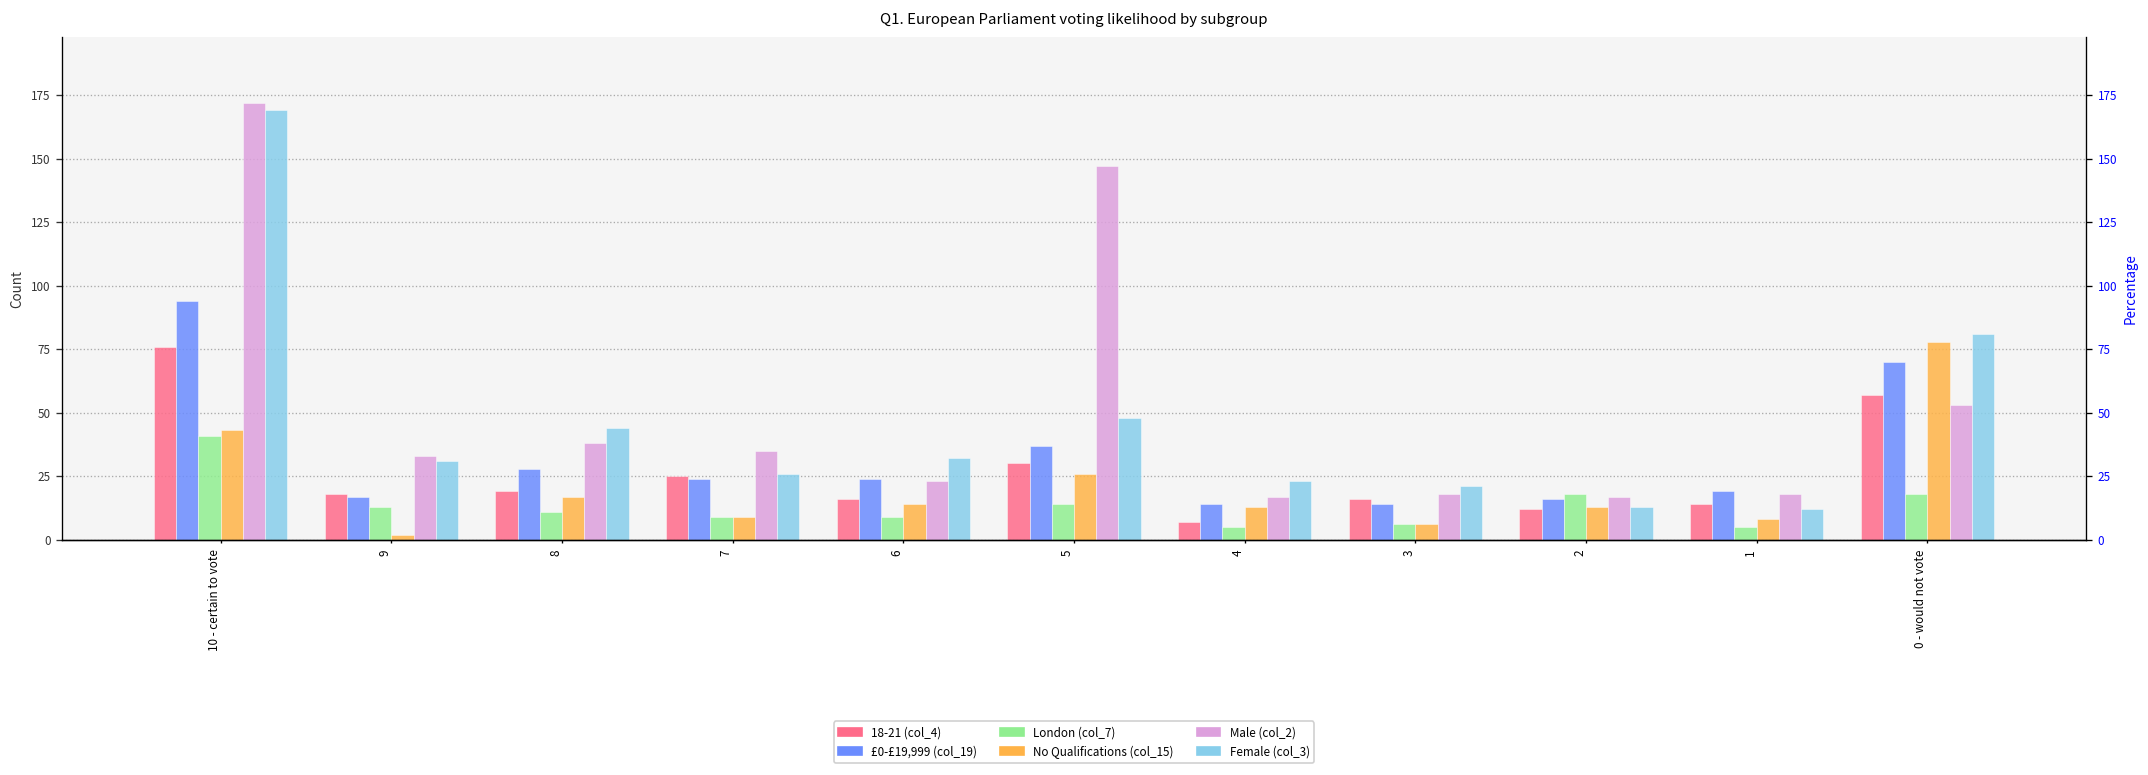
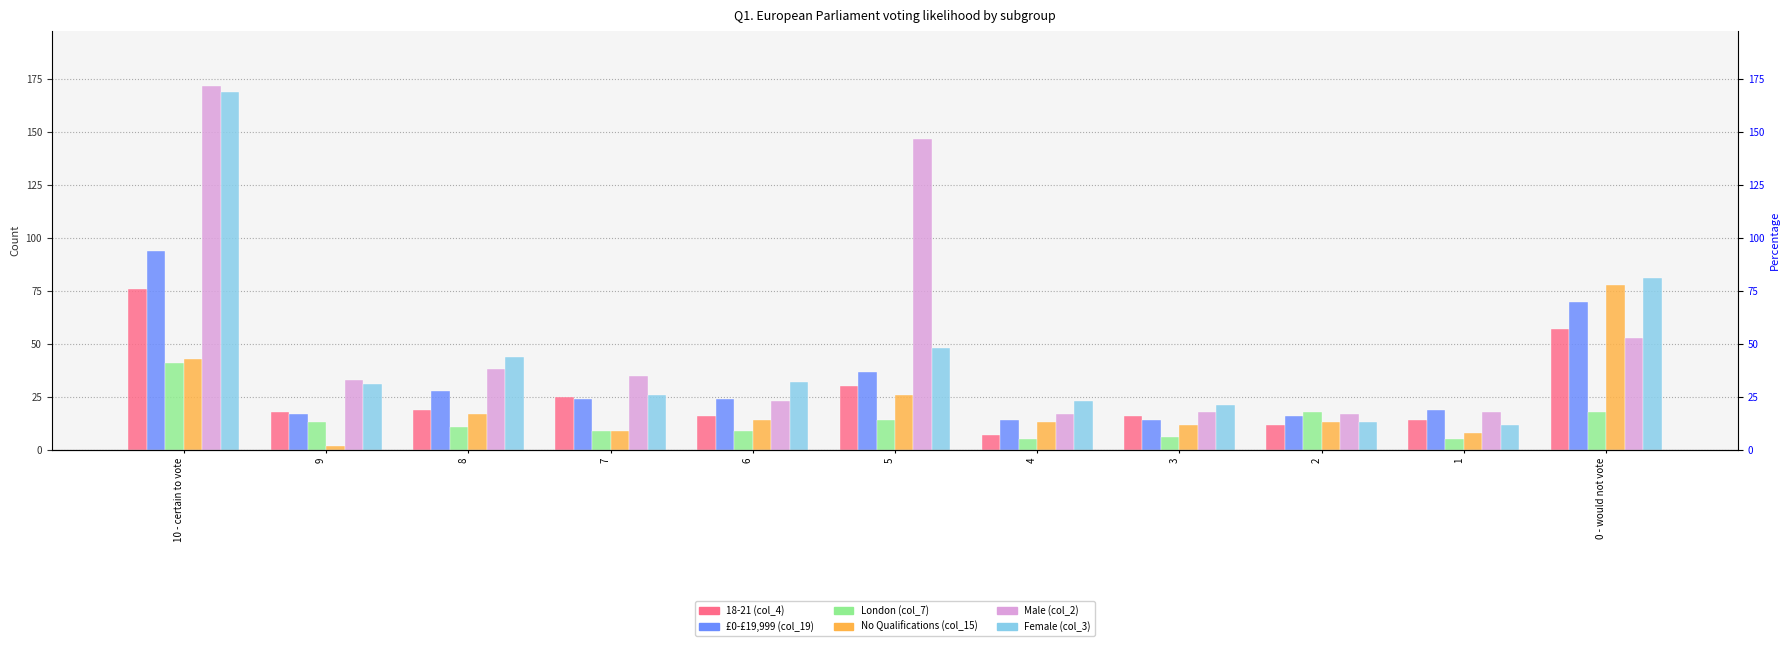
  {
    "18-21 (col_4)": {
      "10 - certain to vote": 76,
      "9": 18,
      "8": 19,
      "7": 25,
      "6": 16,
      "5": 30,
      "4": 7,
      "3": 16,
      "2": 12,
      "1": 14,
      "0 - would not vote": 57
    },
    "£0-£19,999 (col_19)": {
      "10 - certain to vote": 94,
      "9": 17,
      "8": 28,
      "7": 24,
      "6": 24,
      "5": 37,
      "4": 14,
      "3": 14,
      "2": 16,
      "1": 19,
      "0 - would not vote": 70
    },
    "London (col_7)": {
      "10 - certain to vote": 41,
      "9": 13,
      "8": 11,
      "7": 9,
      "6": 9,
      "5": 14,
      "4": 5,
      "3": 6,
      "2": 18,
      "1": 5,
      "0 - would not vote": 18
    },
    "No Qualifications (col_15)": {
      "10 - certain to vote": 43,
      "9": 2,
      "8": 17,
      "7": 9,
      "6": 14,
      "5": 26,
      "4": 13,
-     "3": 6,
+     "3": 12,
      "2": 13,
      "1": 8,
      "0 - would not vote": 78
    },
    "Male (col_2)": {
      "10 - certain to vote": 172,
      "9": 33,
      "8": 38,
      "7": 35,
      "6": 23,
      "5": 147,
      "4": 17,
      "3": 18,
      "2": 17,
      "1": 18,
      "0 - would not vote": 53
    },
    "Female (col_3)": {
      "10 - certain to vote": 169,
      "9": 31,
      "8": 44,
      "7": 26,
      "6": 32,
      "5": 48,
      "4": 23,
      "3": 21,
      "2": 13,
      "1": 12,
      "0 - would not vote": 81
    }
  }
